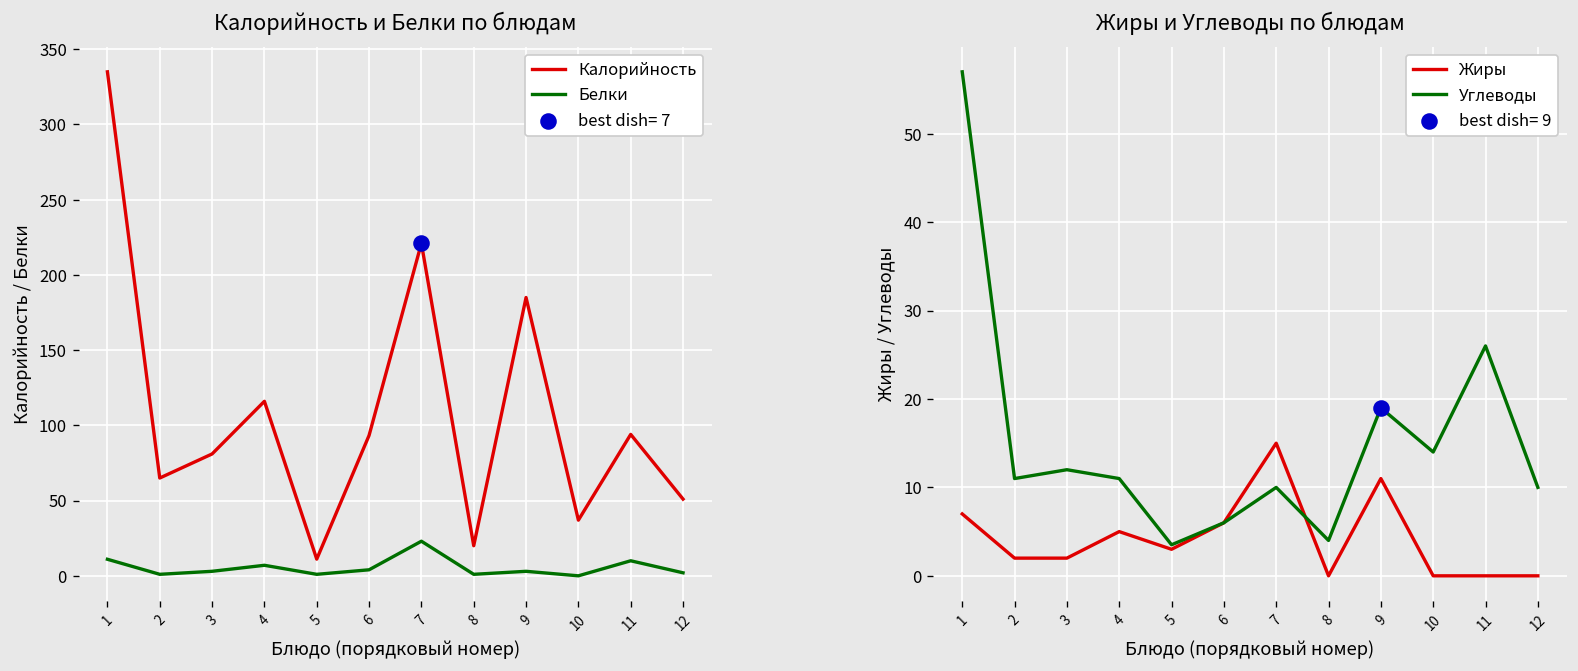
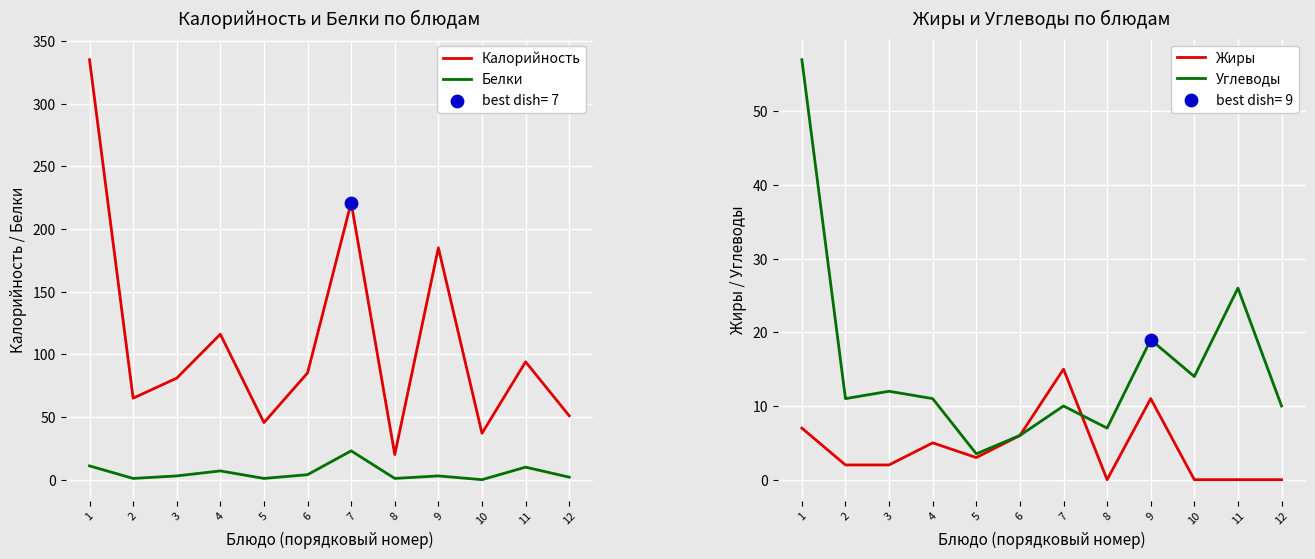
  {
    "Калорийность и Белки по блюдам": {
      "Калорийность": {
        "1": 335,
        "2": 65,
        "3": 81,
        "4": 116,
-       "5": 11,
-       "6": 93,
+       "5": 46,
+       "6": 85,
        "8": 20,
        "9": 185,
        "10": 37,
        "11": 94,
        "12": 51
      },
      "Белки": {
        "1": 11,
        "2": 1,
        "3": 3,
        "4": 7,
        "5": 1,
        "6": 4,
        "7": 23,
        "8": 1,
        "9": 3,
        "10": 0,
        "11": 10,
        "12": 2
      }
    },
    "Жиры и Углеводы по блюдам": {
      "Жиры": {
        "1": 7,
        "2": 2,
        "3": 2,
        "4": 5,
        "5": 3,
        "7": 15,
        "8": 0,
        "9": 11,
        "10": 0,
        "11": 0,
        "12": 0
      },
      "Углеводы": {
        "1": 57,
        "2": 11,
        "3": 12,
        "4": 11,
        "5": 4,
        "7": 10,
-       "8": 4,
+       "8": 7,
        "10": 14,
        "11": 26,
        "12": 10
      }
    }
  }
